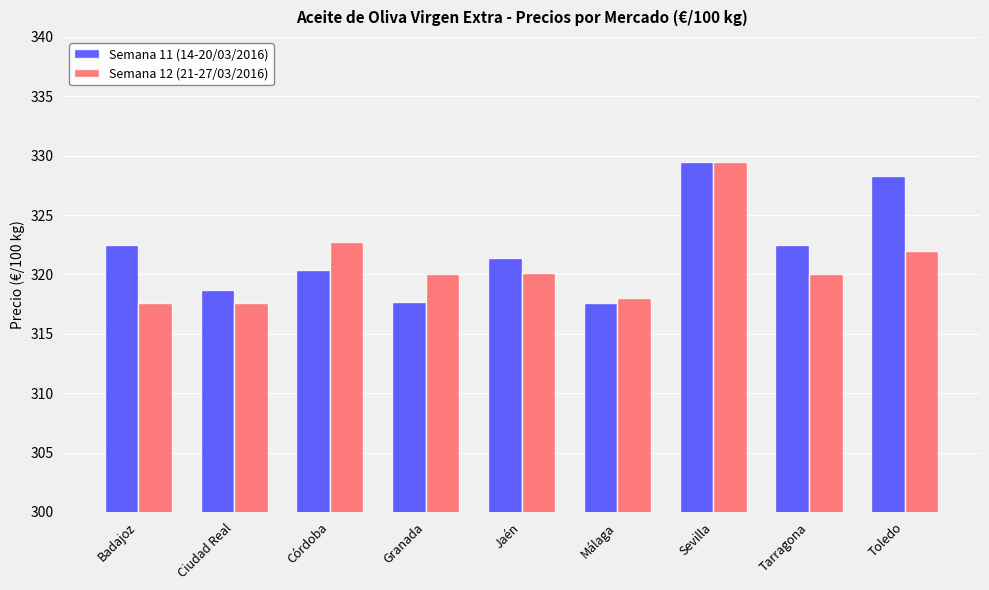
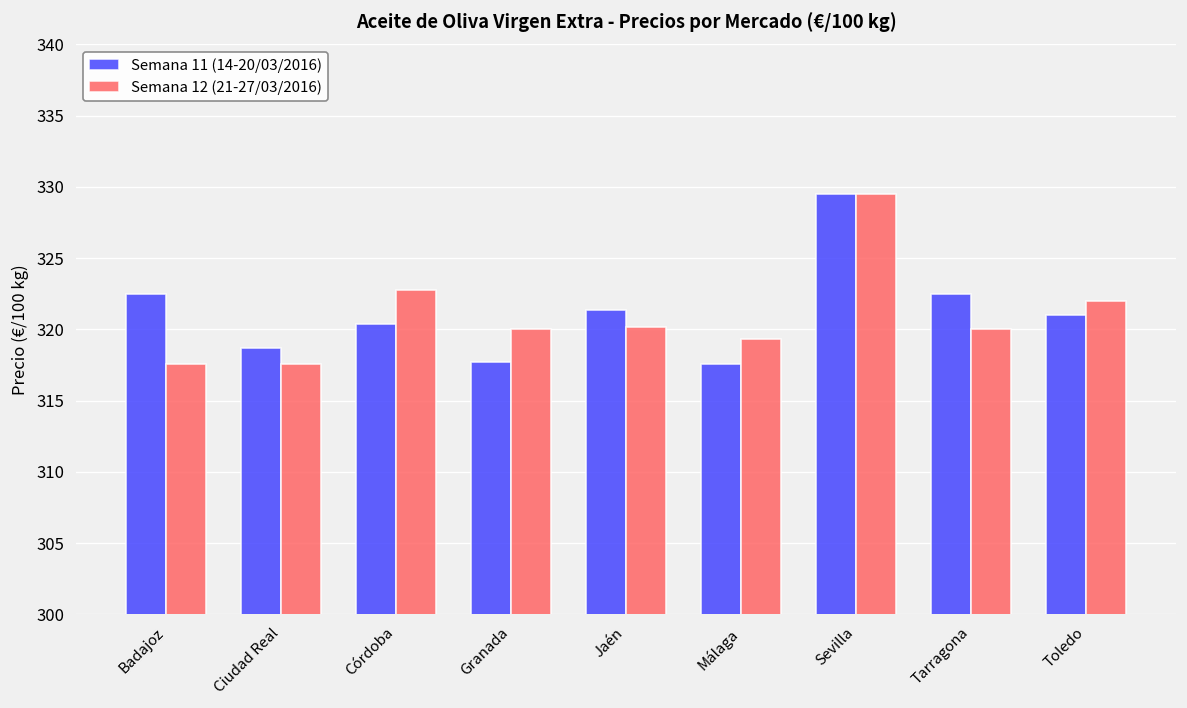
  {
    "Semana 11 (14-20/03/2016)": {
      "Badajoz": 322.5,
      "Ciudad Real": 318.7,
      "Córdoba": 320.3,
      "Granada": 317.7,
      "Jaén": 321.4,
      "Málaga": 317.6,
      "Sevilla": 329.5,
      "Tarragona": 322.5,
-     "Toledo": 328.3
+     "Toledo": 321.0
    },
    "Semana 12 (21-27/03/2016)": {
      "Badajoz": 317.6,
      "Ciudad Real": 317.6,
      "Córdoba": 322.8,
      "Granada": 320.0,
      "Jaén": 320.2,
-     "Málaga": 318.0,
+     "Málaga": 319.3,
      "Sevilla": 329.5,
      "Tarragona": 320.0,
      "Toledo": 322.0
    }
  }
